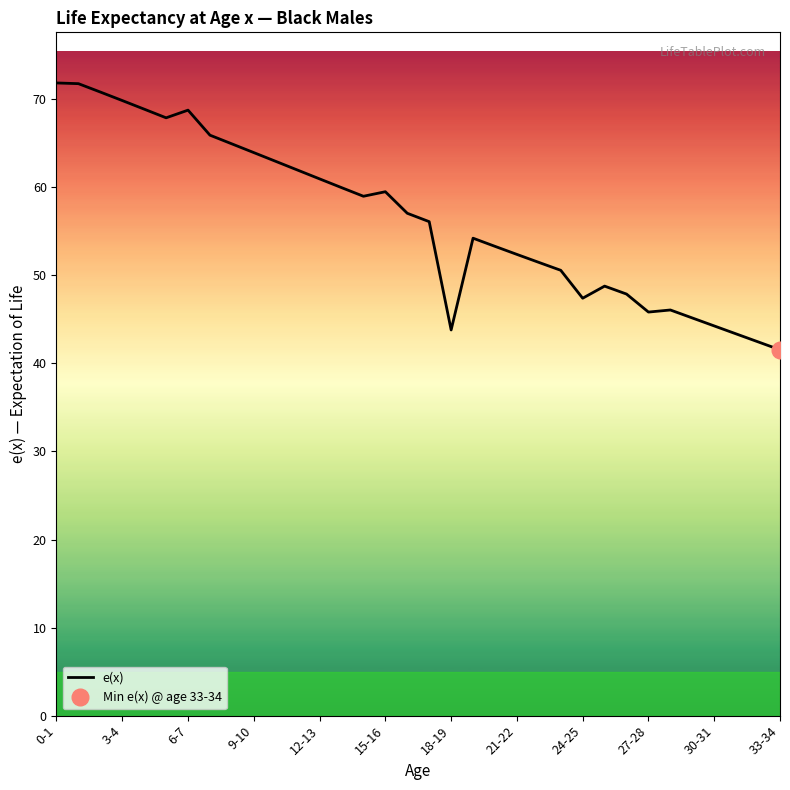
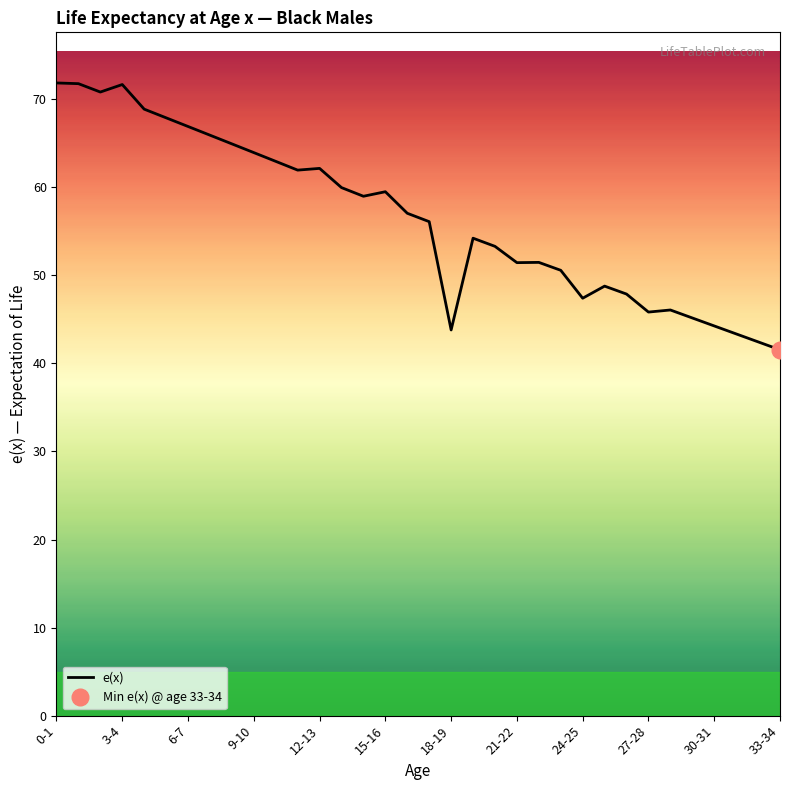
  {
    "e(x)": {
      "0-1": 72,
-     "3-4": 70,
-     "6-7": 69,
+     "3-4": 72,
+     "6-7": 67,
      "9-10": 64,
-     "12-13": 61,
+     "12-13": 62,
      "15-16": 59,
      "18-19": 44,
-     "21-22": 52,
+     "21-22": 51,
      "24-25": 47,
      "27-28": 46,
      "30-31": 44
    }
  }
